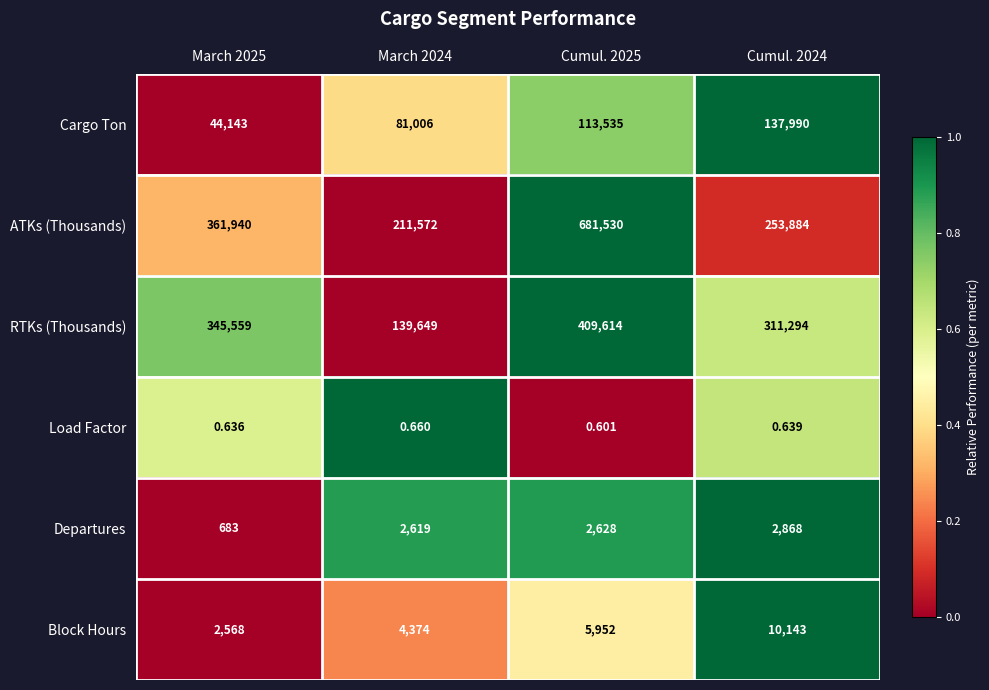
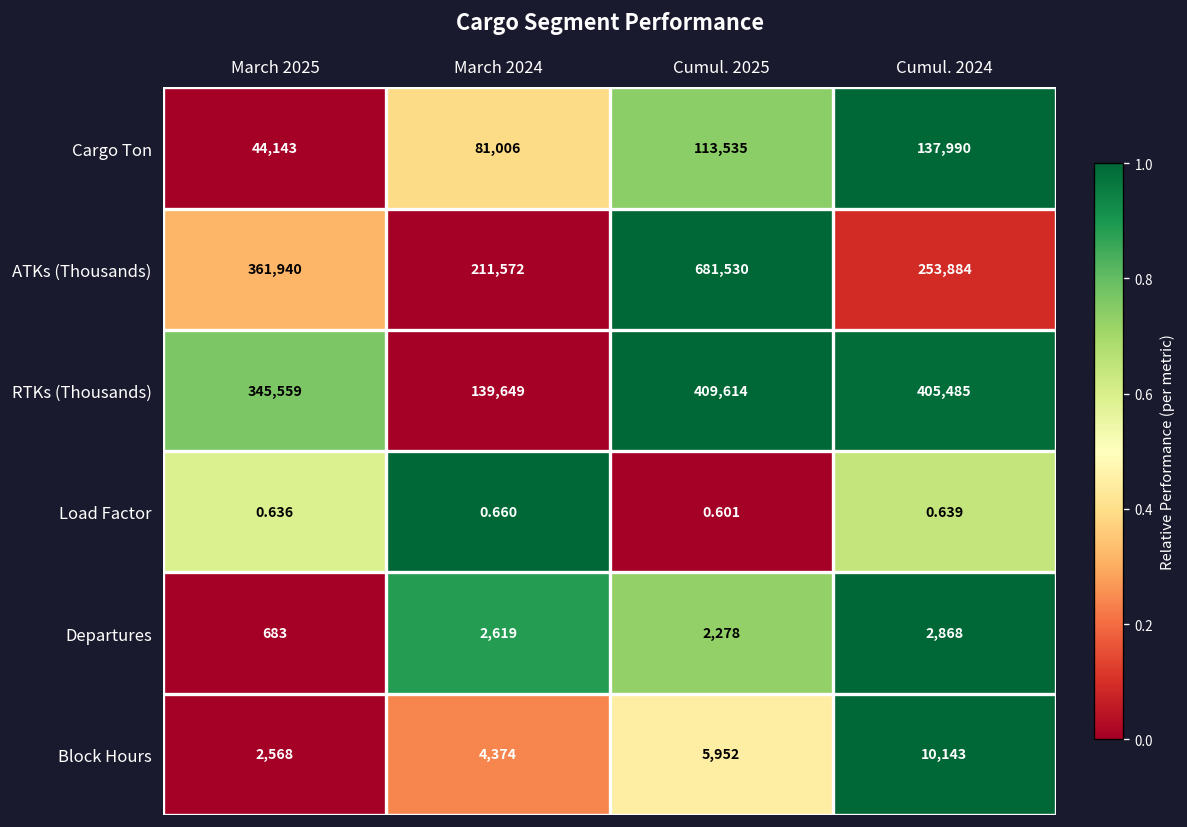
  {
    "Cargo Ton": {
      "March 2025": "44,143",
      "March 2024": "81,006",
      "Cumul. 2025": "113,535",
      "Cumul. 2024": "137,990"
    },
    "ATKs (Thousands)": {
      "March 2025": "361,940",
      "March 2024": "211,572",
      "Cumul. 2025": "681,530",
      "Cumul. 2024": "253,884"
    },
    "RTKs (Thousands)": {
      "March 2025": "345,559",
      "March 2024": "139,649",
      "Cumul. 2025": "409,614",
-     "Cumul. 2024": "311,294"
+     "Cumul. 2024": "405,485"
    },
    "Load Factor": {
      "March 2025": "0.636",
      "March 2024": "0.660",
      "Cumul. 2025": "0.601",
      "Cumul. 2024": "0.639"
    },
    "Departures": {
      "March 2025": "683",
      "March 2024": "2,619",
-     "Cumul. 2025": "2,628",
+     "Cumul. 2025": "2,278",
      "Cumul. 2024": "2,868"
    },
    "Block Hours": {
      "March 2025": "2,568",
      "March 2024": "4,374",
      "Cumul. 2025": "5,952",
      "Cumul. 2024": "10,143"
    }
  }
